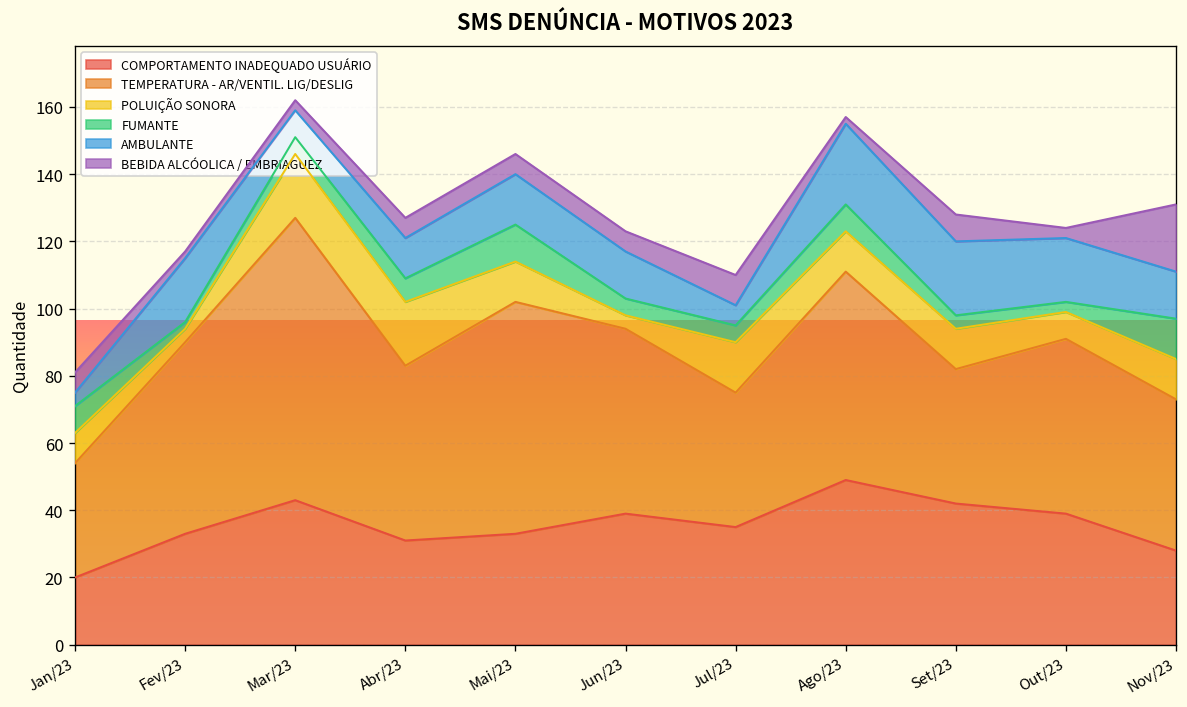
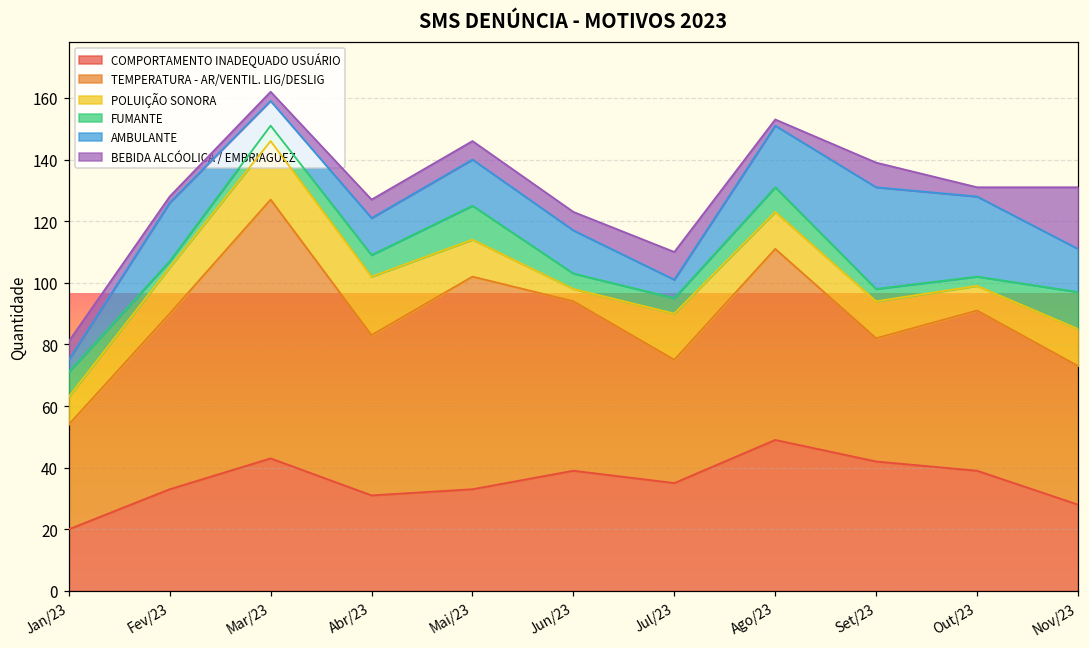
  {
    "POLUIÇÃO SONORA": {
      "Jan/23": 9,
-     "Fev/23": 4,
+     "Fev/23": 15,
      "Abr/23": 19,
      "Mai/23": 12,
      "Jun/23": 4,
      "Jul/23": 15,
      "Ago/23": 12,
      "Set/23": 12,
      "Out/23": 8,
      "Nov/23": 12
    },
    "FUMANTE": {
      "Jan/23": 8,
      "Fev/23": 2,
      "Abr/23": 7,
      "Mai/23": 11,
      "Jun/23": 5,
      "Jul/23": 5,
      "Ago/23": 8,
      "Set/23": 4,
      "Out/23": 3,
      "Nov/23": 12
    },
    "AMBULANTE": {
      "Jan/23": 4,
      "Fev/23": 19,
      "Abr/23": 12,
      "Mai/23": 15,
      "Jun/23": 14,
      "Jul/23": 6,
-     "Ago/23": 24,
-     "Set/23": 22,
-     "Out/23": 19,
+     "Ago/23": 20,
+     "Set/23": 33,
+     "Out/23": 26,
      "Nov/23": 14
    },
    "BEBIDA ALCÓOLICA / EMBRIAGUEZ": {
      "Jan/23": 6,
      "Fev/23": 2,
      "Abr/23": 6,
      "Mai/23": 6,
      "Jun/23": 6,
      "Jul/23": 9,
      "Ago/23": 2,
      "Set/23": 8,
      "Out/23": 3,
      "Nov/23": 20
    }
  }
